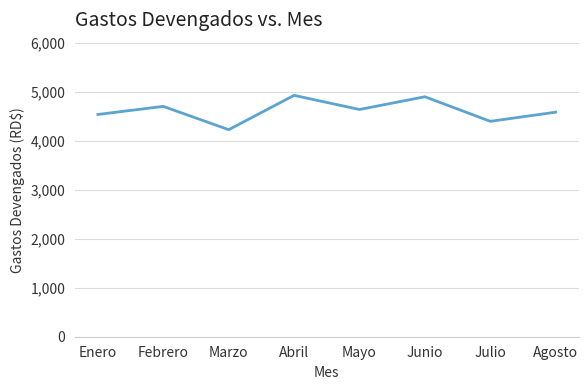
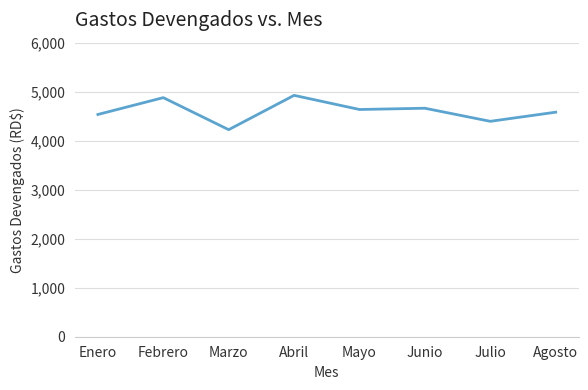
  {
    "Enero": "4,500",
-   "Febrero": "4,700",
+   "Febrero": "4,900",
    "Marzo": "4,200",
    "Abril": "4,900",
    "Mayo": "4,600",
-   "Junio": "4,900",
+   "Junio": "4,700",
    "Julio": "4,400",
    "Agosto": "4,600"
  }
